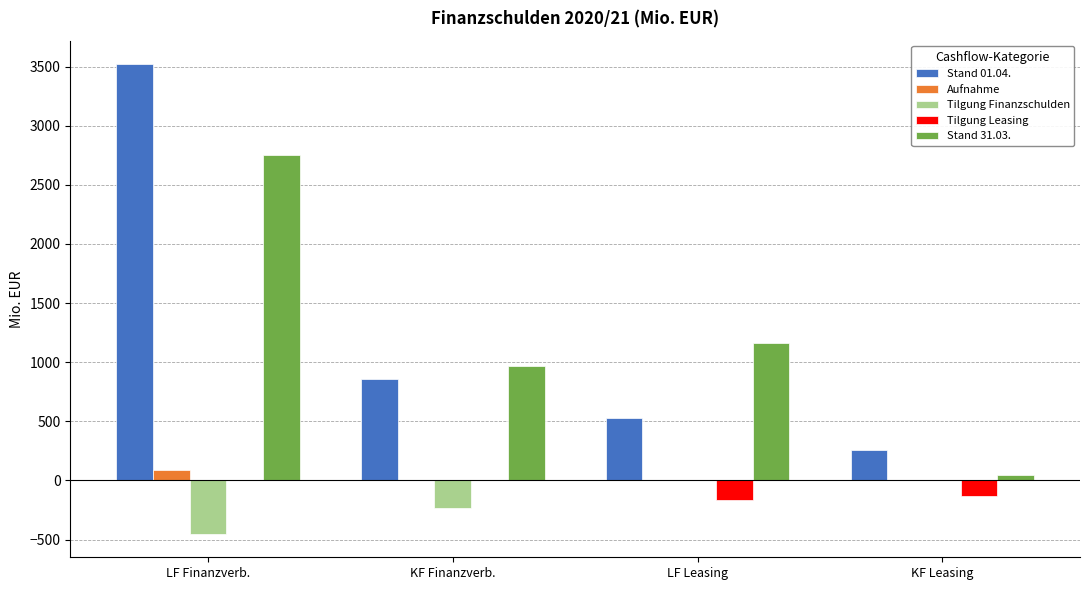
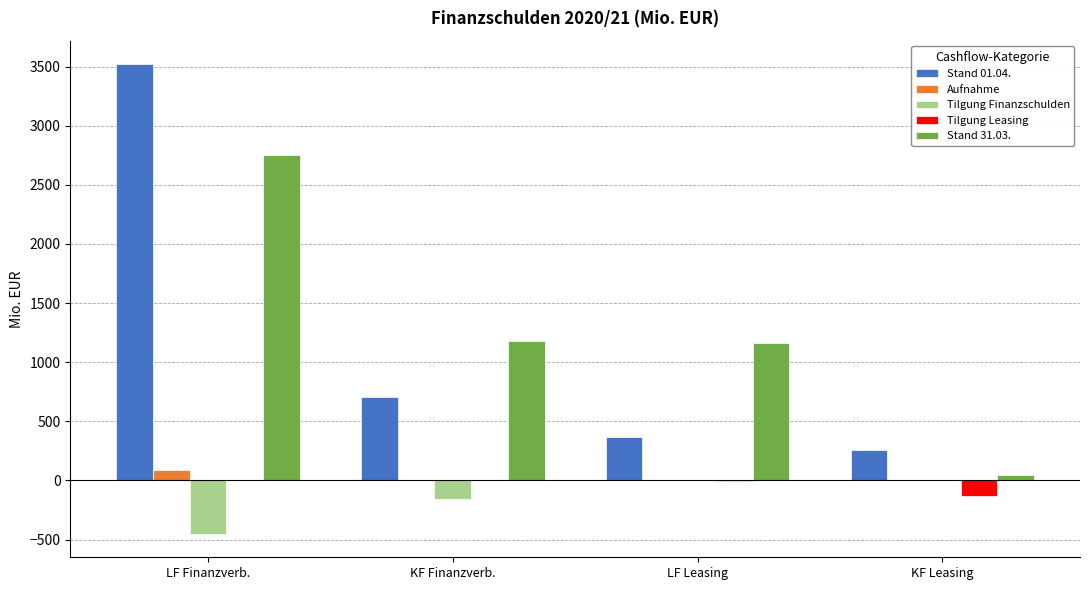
  {
    "Stand 01.04.": {
      "LF Finanzverb.": 3520,
-     "KF Finanzverb.": 860,
-     "LF Leasing": 530,
+     "KF Finanzverb.": 710,
+     "LF Leasing": 370,
      "KF Leasing": 260
    },
    "Aufnahme": {
      "LF Finanzverb.": 90,
      "KF Finanzverb.": 0,
      "LF Leasing": 0,
      "KF Leasing": 0
    },
    "Tilgung Finanzschulden": {
      "LF Finanzverb.": -450,
-     "KF Finanzverb.": -240,
+     "KF Finanzverb.": -150,
      "LF Leasing": 0,
      "KF Leasing": 0
    },
    "Tilgung Leasing": {
      "LF Finanzverb.": 0,
      "KF Finanzverb.": 0,
-     "LF Leasing": -170,
+     "LF Leasing": 0,
      "KF Leasing": -130
    },
    "Stand 31.03.": {
      "LF Finanzverb.": 2760,
-     "KF Finanzverb.": 970,
+     "KF Finanzverb.": 1180,
      "LF Leasing": 1160,
      "KF Leasing": 40
    }
  }
